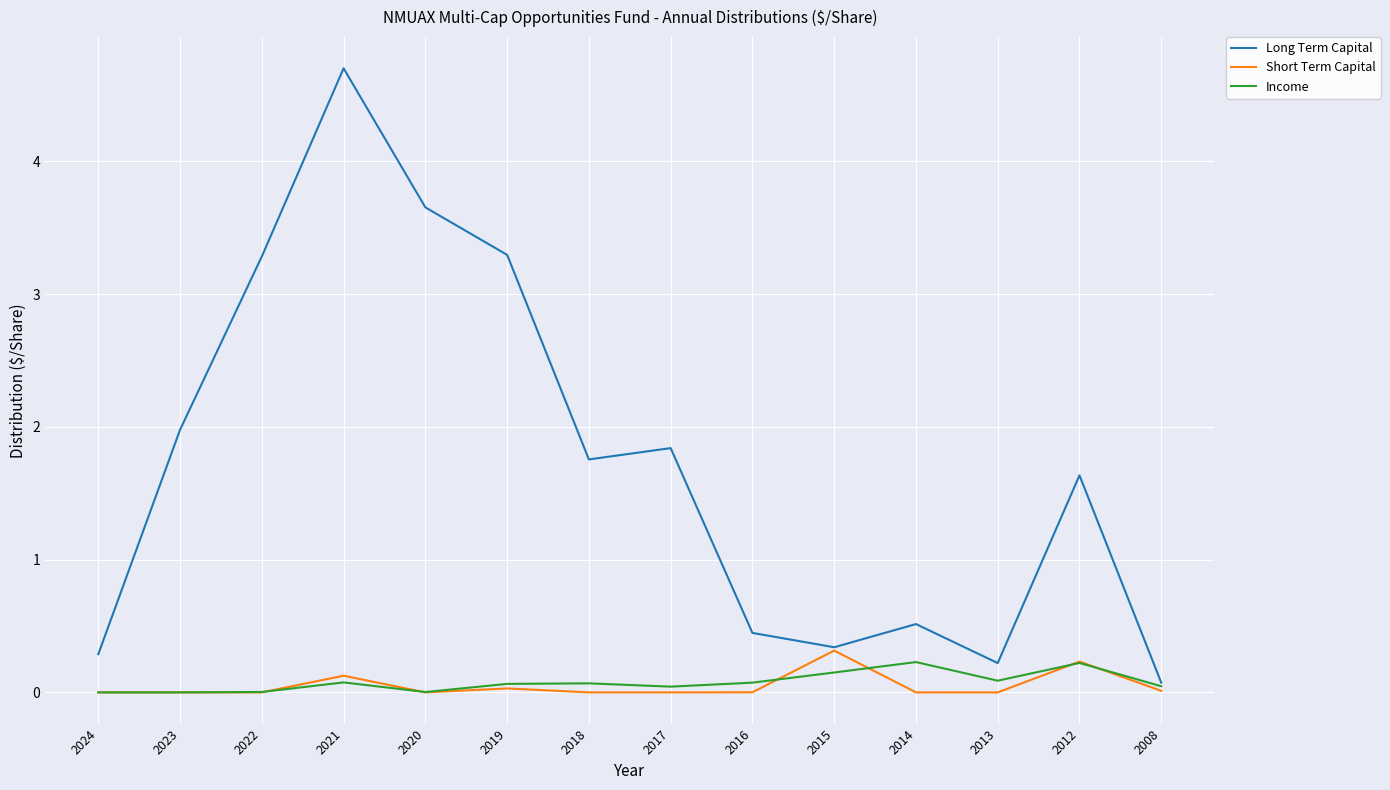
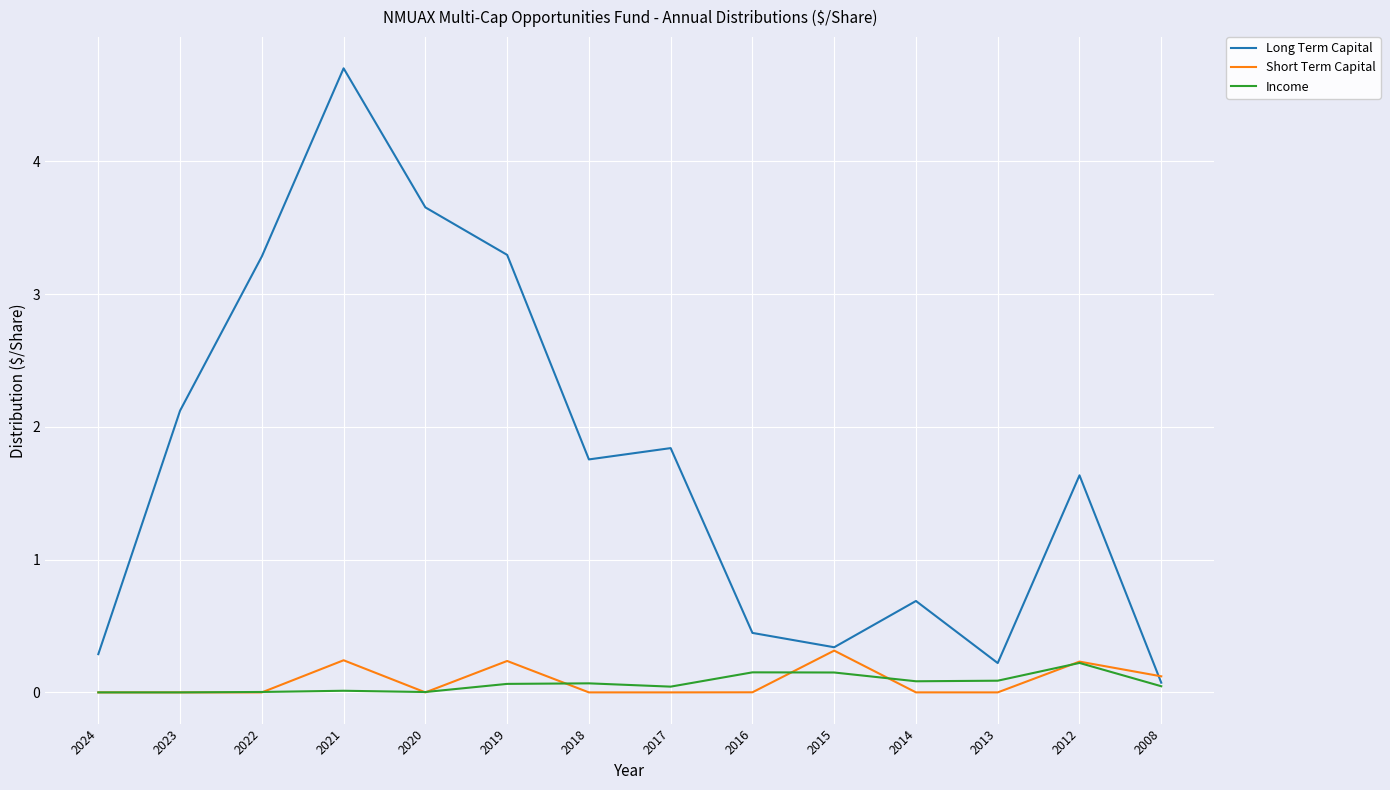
  {
    "Long Term Capital": {
      "2024": 0.29,
-     "2023": 1.98,
+     "2023": 2.12,
      "2022": 3.28,
      "2021": 4.70,
      "2020": 3.65,
      "2019": 3.29,
      "2018": 1.75,
      "2017": 1.84,
      "2016": 0.45,
      "2015": 0.34,
-     "2014": 0.51,
+     "2014": 0.69,
      "2013": 0.22,
      "2012": 1.63,
      "2008": 0.07
    },
    "Short Term Capital": {
-     "2021": 0.13,
-     "2019": 0.03,
+     "2021": 0.24,
+     "2019": 0.24,
      "2018": 0.00,
      "2017": 0.00,
      "2016": 0.00,
      "2015": 0.31,
      "2014": 0.00,
      "2013": 0.00,
-     "2008": 0.01
+     "2008": 0.12
    },
    "Income": {
-     "2021": 0.08,
+     "2021": 0.01,
      "2019": 0.06,
      "2018": 0.07,
      "2017": 0.04,
-     "2016": 0.07,
+     "2016": 0.15,
      "2015": 0.15,
-     "2014": 0.23,
+     "2014": 0.08,
      "2013": 0.09,
      "2008": 0.05
    }
  }
